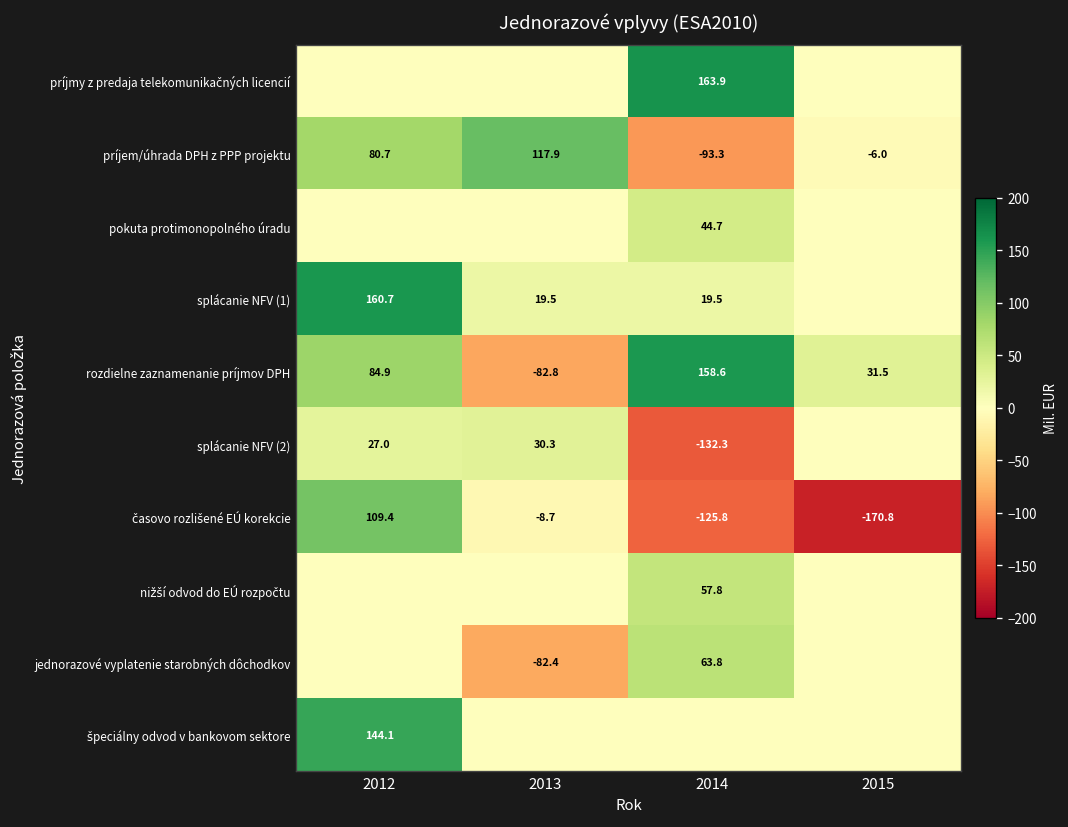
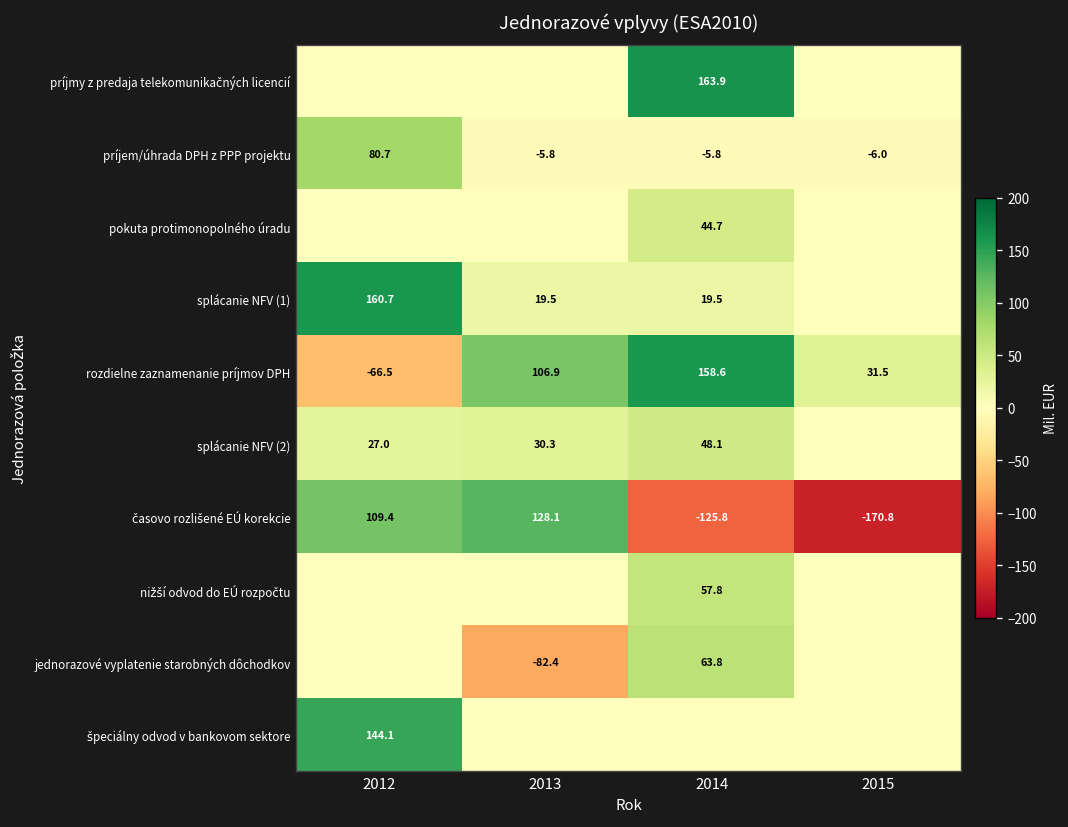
  {
    "príjmy z predaja telekomunikačných licencií": {
      "2014": 163.9
    },
    "príjem/úhrada DPH z PPP projektu": {
      "2012": 80.7,
-     "2013": 117.9,
-     "2014": -93.3,
+     "2013": -5.8,
+     "2014": -5.8,
      "2015": -6.0
    },
    "pokuta protimonopolného úradu": {
      "2014": 44.7
    },
    "splácanie NFV (1)": {
      "2012": 160.7,
      "2013": 19.5,
      "2014": 19.5
    },
    "rozdielne zaznamenanie príjmov DPH": {
-     "2012": 84.9,
-     "2013": -82.8,
+     "2012": -66.5,
+     "2013": 106.9,
      "2014": 158.6,
      "2015": 31.5
    },
    "splácanie NFV (2)": {
      "2012": 27.0,
      "2013": 30.3,
-     "2014": -132.3
+     "2014": 48.1
    },
    "časovo rozlišené EÚ korekcie": {
      "2012": 109.4,
-     "2013": -8.7,
+     "2013": 128.1,
      "2014": -125.8,
      "2015": -170.8
    },
    "nižší odvod do EÚ rozpočtu": {
      "2014": 57.8
    },
    "jednorazové vyplatenie starobných dôchodkov": {
      "2013": -82.4,
      "2014": 63.8
    },
    "špeciálny odvod v bankovom sektore": {
      "2012": 144.1
    }
  }
